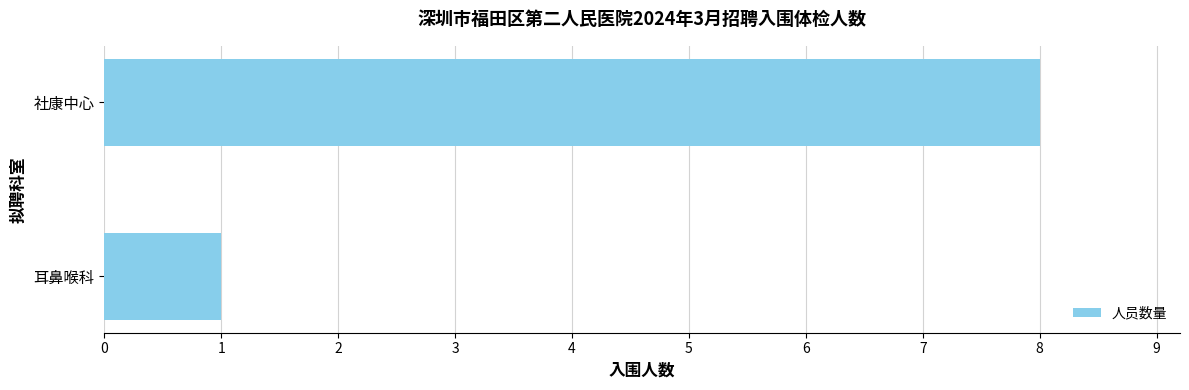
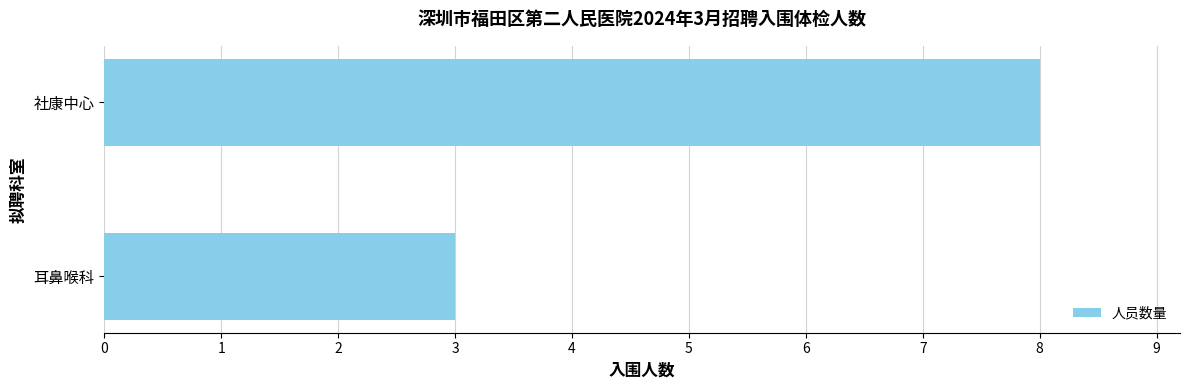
  {
    "社康中心": 8,
-   "耳鼻喉科": 1
+   "耳鼻喉科": 3
  }
